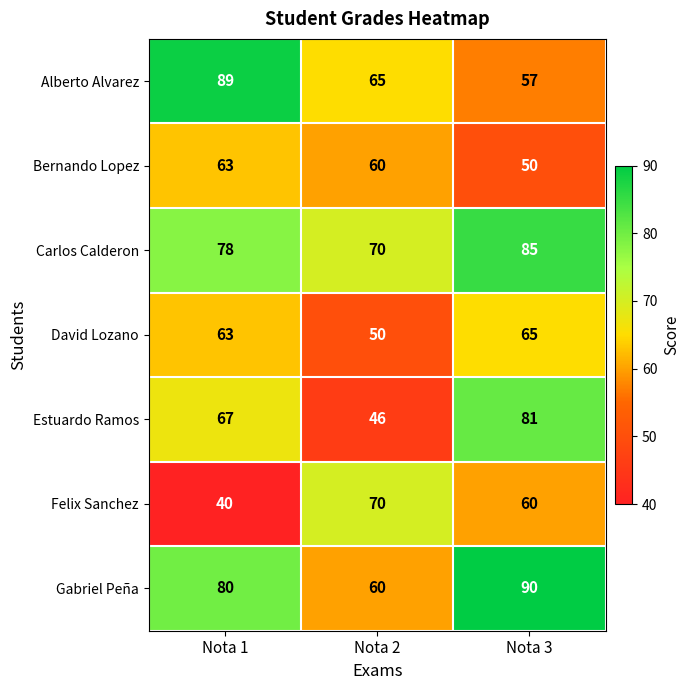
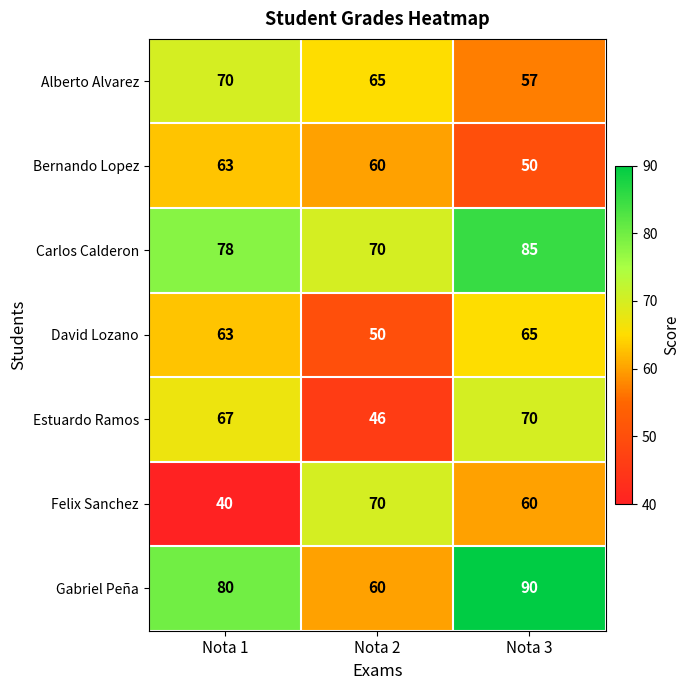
  {
    "Alberto Alvarez": {
-     "Nota 1": 89,
+     "Nota 1": 70,
      "Nota 2": 65,
      "Nota 3": 57
    },
    "Bernando Lopez": {
      "Nota 1": 63,
      "Nota 2": 60,
      "Nota 3": 50
    },
    "Carlos Calderon": {
      "Nota 1": 78,
      "Nota 2": 70,
      "Nota 3": 85
    },
    "David Lozano": {
      "Nota 1": 63,
      "Nota 2": 50,
      "Nota 3": 65
    },
    "Estuardo Ramos": {
      "Nota 1": 67,
      "Nota 2": 46,
-     "Nota 3": 81
+     "Nota 3": 70
    },
    "Felix Sanchez": {
      "Nota 1": 40,
      "Nota 2": 70,
      "Nota 3": 60
    },
    "Gabriel Peña": {
      "Nota 1": 80,
      "Nota 2": 60,
      "Nota 3": 90
    }
  }
